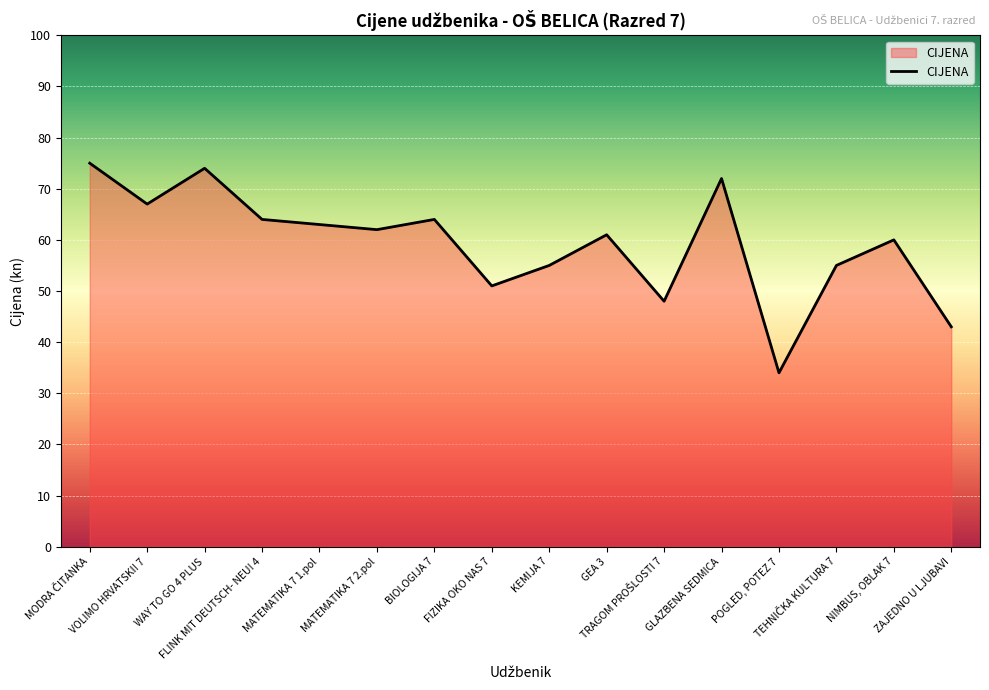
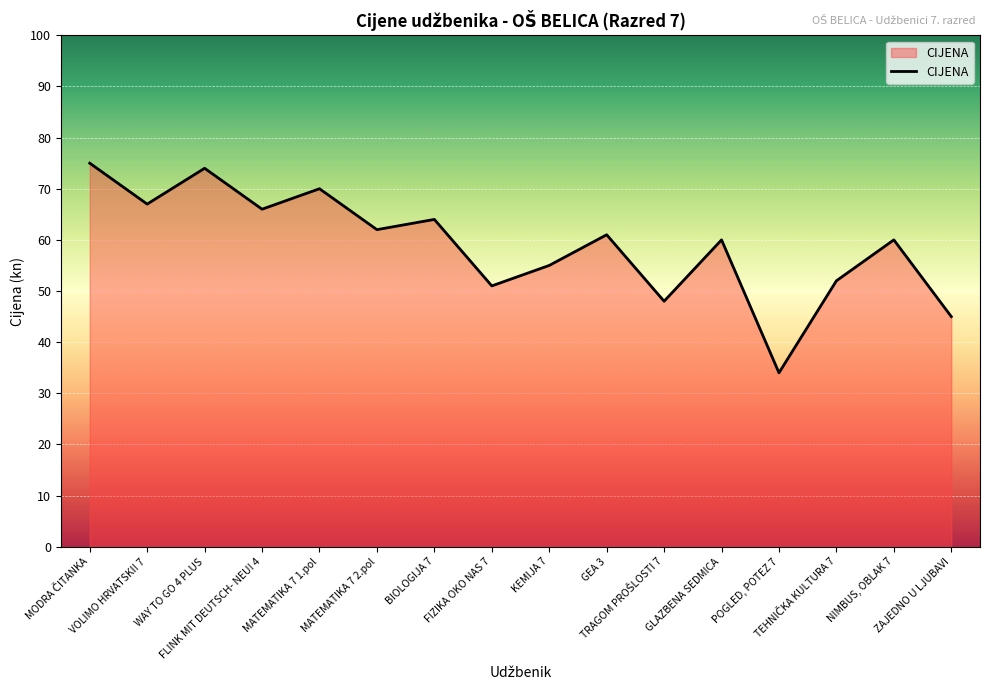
  {
    "MODRA ČITANKA": 75,
    "VOLIMO HRVATSKI! 7": 67,
    "WAY TO GO 4 PLUS": 74,
-   "FLINK MIT DEUTSCH- NEU! 4": 64,
-   "MATEMATIKA 7 1.pol": 63,
+   "FLINK MIT DEUTSCH- NEU! 4": 66,
+   "MATEMATIKA 7 1.pol": 70,
    "MATEMATIKA 7 2.pol": 62,
    "BIOLOGIJA 7": 64,
    "FIZIKA OKO NAS 7": 51,
    "KEMIJA 7": 55,
    "GEA 3": 61,
    "TRAGOM PROŠLOSTI 7": 48,
-   "GLAZBENA SEDMICA": 72,
+   "GLAZBENA SEDMICA": 60,
    "POGLED, POTEZ 7": 34,
-   "TEHNIČKA KULTURA 7": 55,
+   "TEHNIČKA KULTURA 7": 52,
    "NIMBUS, OBLAK 7": 60,
-   "ZAJEDNO U LJUBAVI": 43
+   "ZAJEDNO U LJUBAVI": 45
  }
